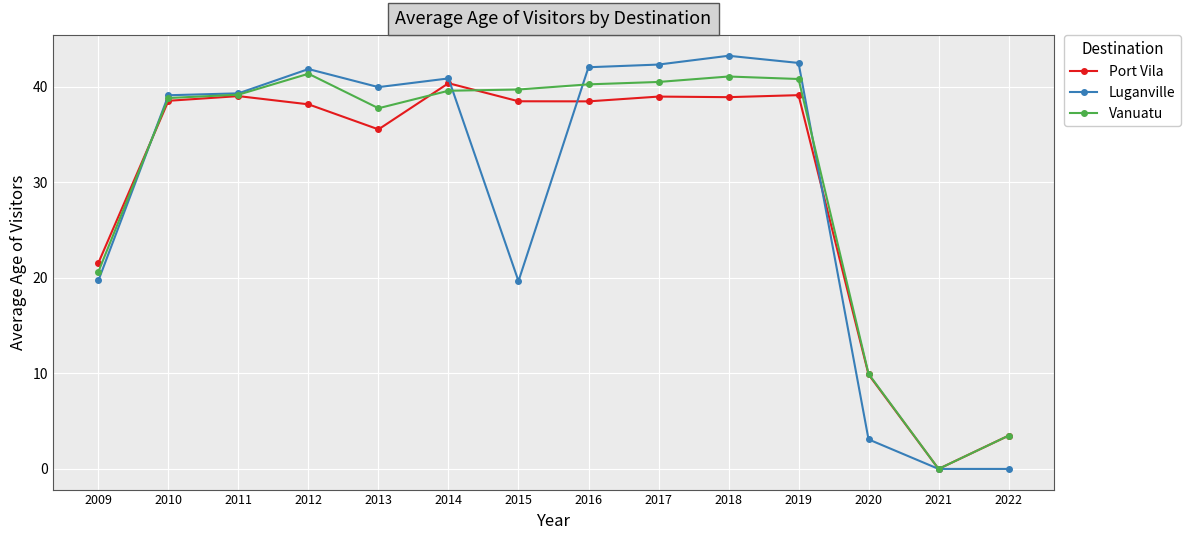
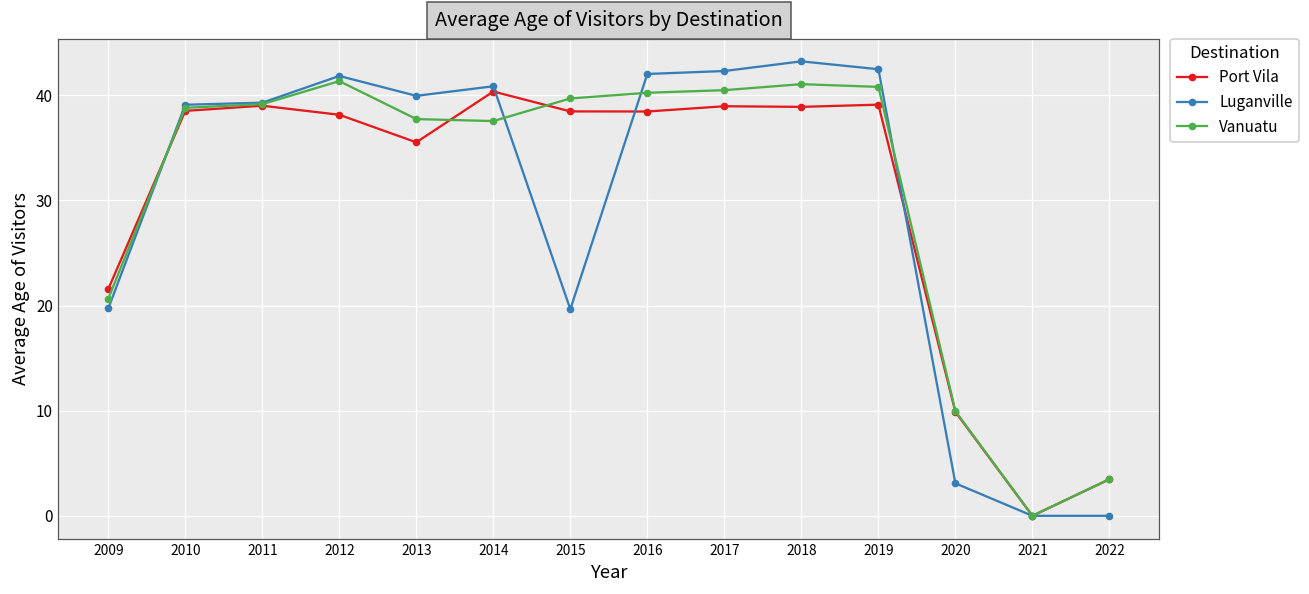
  {
    "Port Vila": {
      "2009": 22,
      "2010": 39,
      "2012": 38,
      "2013": 36,
      "2014": 40,
      "2015": 38,
      "2016": 38,
      "2017": 39,
      "2018": 39,
      "2019": 39
    },
    "Luganville": {
      "2009": 20,
      "2010": 39,
      "2012": 42,
      "2013": 40,
      "2014": 41,
      "2015": 20,
      "2016": 42,
      "2017": 42,
      "2018": 43,
      "2019": 42,
      "2020": 3,
      "2022": 0
    },
    "Vanuatu": {
      "2009": 21,
      "2010": 39,
      "2012": 41,
      "2013": 38,
-     "2014": 40,
+     "2014": 38,
      "2015": 40,
      "2016": 40,
      "2017": 40,
      "2018": 41,
      "2019": 41
    }
  }
